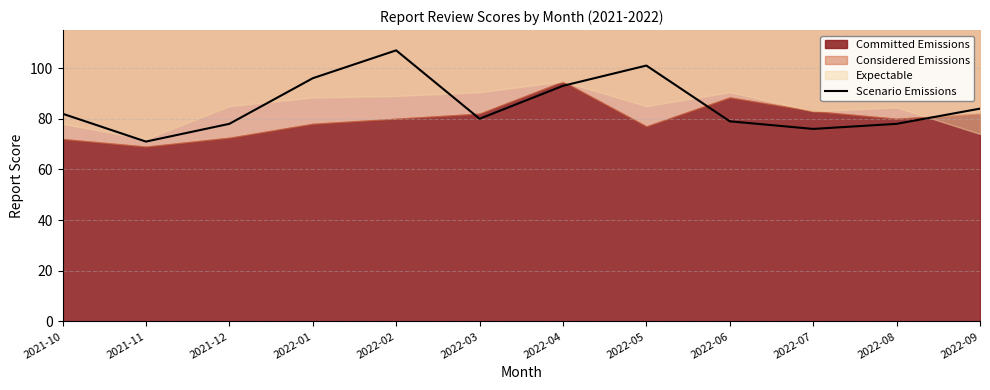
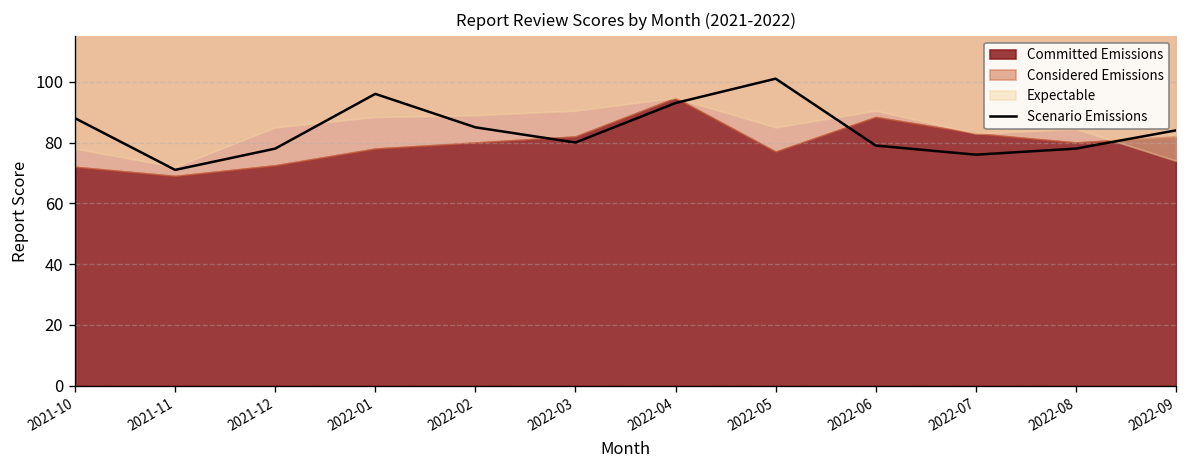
  {
    "Scenario Emissions": {
-     "2021-10": 82,
+     "2021-10": 88,
      "2021-11": 71,
      "2021-12": 78,
      "2022-01": 96,
-     "2022-02": 107,
+     "2022-02": 85,
      "2022-03": 80,
      "2022-04": 93,
      "2022-05": 101,
      "2022-06": 79,
      "2022-07": 76,
      "2022-08": 78,
      "2022-09": 84
    },
    "Committed Emissions": {
      "2021-10": 72,
      "2021-11": 69,
      "2021-12": 73,
      "2022-01": 78,
      "2022-02": 80,
      "2022-03": 82,
      "2022-04": 95,
      "2022-05": 77,
      "2022-06": 88,
      "2022-07": 83,
      "2022-08": 80,
      "2022-09": 82
    }
  }
